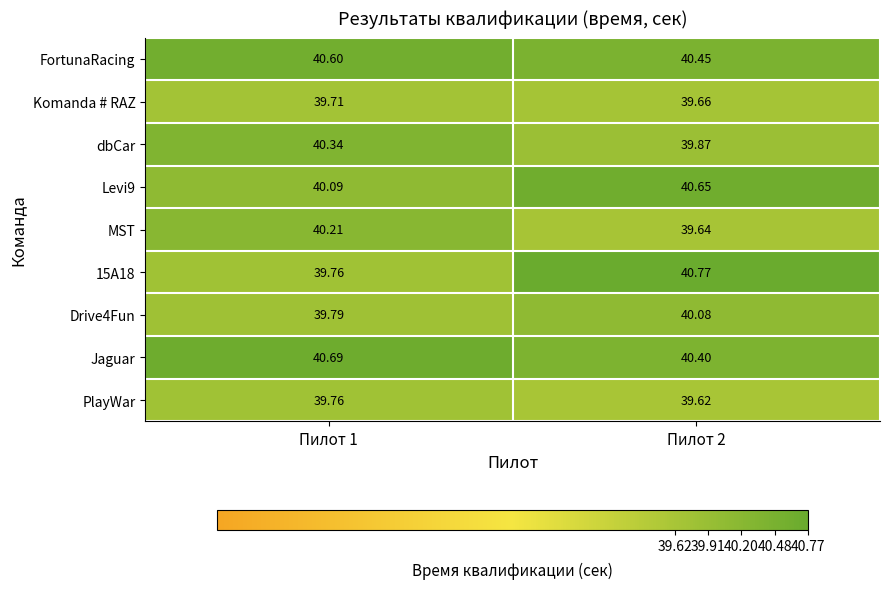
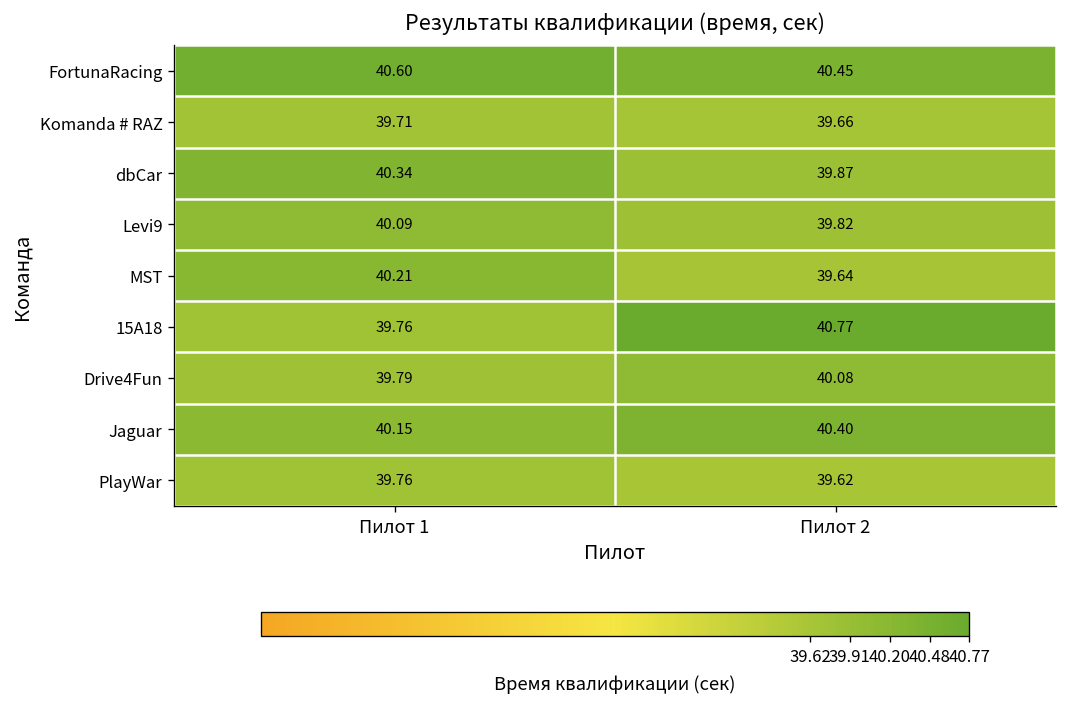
  {
    "FortunaRacing": {
      "Пилот 1": 40.60,
      "Пилот 2": 40.45
    },
    "Komanda # RAZ": {
      "Пилот 1": 39.71,
      "Пилот 2": 39.66
    },
    "dbCar": {
      "Пилот 1": 40.34,
      "Пилот 2": 39.87
    },
    "Levi9": {
      "Пилот 1": 40.09,
-     "Пилот 2": 40.65
+     "Пилот 2": 39.82
    },
    "MST": {
      "Пилот 1": 40.21,
      "Пилот 2": 39.64
    },
    "15A18": {
      "Пилот 1": 39.76,
      "Пилот 2": 40.77
    },
    "Drive4Fun": {
      "Пилот 1": 39.79,
      "Пилот 2": 40.08
    },
    "Jaguar": {
-     "Пилот 1": 40.69,
+     "Пилот 1": 40.15,
      "Пилот 2": 40.40
    },
    "PlayWar": {
      "Пилот 1": 39.76,
      "Пилот 2": 39.62
    }
  }
